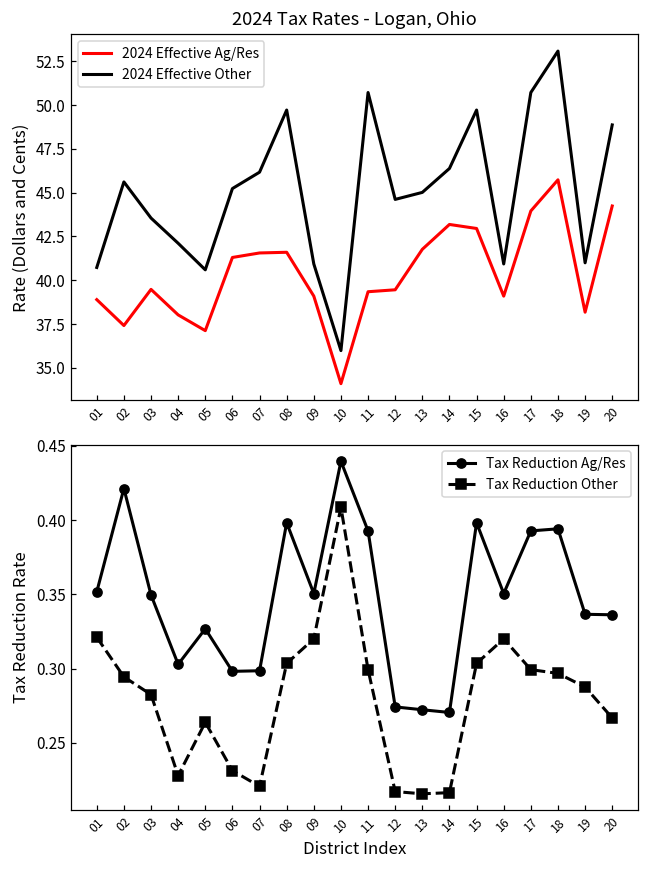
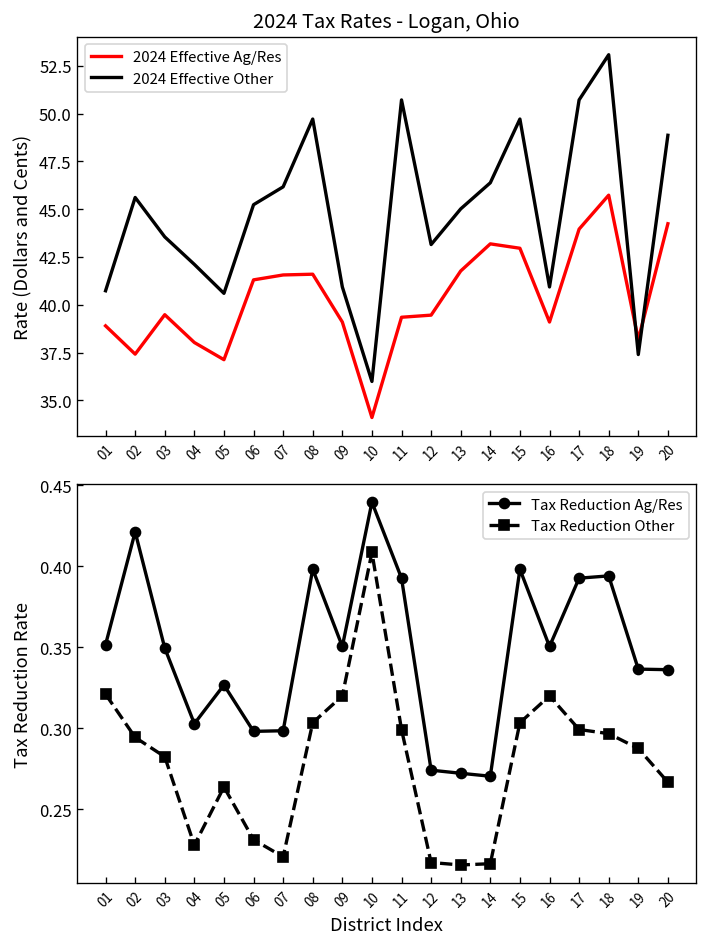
  {
    "2024 Tax Rates - Logan, Ohio": {
      "2024 Effective Ag/Res": {
        "01": 38.9,
        "02": 37.4,
        "03": 39.5,
        "04": 38.0,
        "05": 37.1,
        "06": 41.3,
        "07": 41.6,
        "08": 41.6,
        "09": 39.1,
        "10": 34.1,
        "11": 39.3,
        "12": 39.5,
        "13": 41.8,
        "14": 43.2,
        "15": 43.0,
        "16": 39.1,
        "17": 44.0,
        "18": 45.7,
        "19": 38.2,
        "20": 44.2
      },
      "2024 Effective Other": {
        "01": 40.7,
        "02": 45.6,
        "03": 43.6,
        "04": 42.1,
        "05": 40.6,
        "06": 45.2,
        "07": 46.2,
        "08": 49.7,
        "09": 40.9,
        "10": 36.0,
        "11": 50.7,
-       "12": 44.6,
+       "12": 43.1,
        "13": 45.0,
        "14": 46.4,
        "15": 49.7,
        "16": 40.9,
        "17": 50.7,
        "18": 53.1,
-       "19": 41.0,
+       "19": 37.4,
        "20": 48.9
      }
    }
  }
